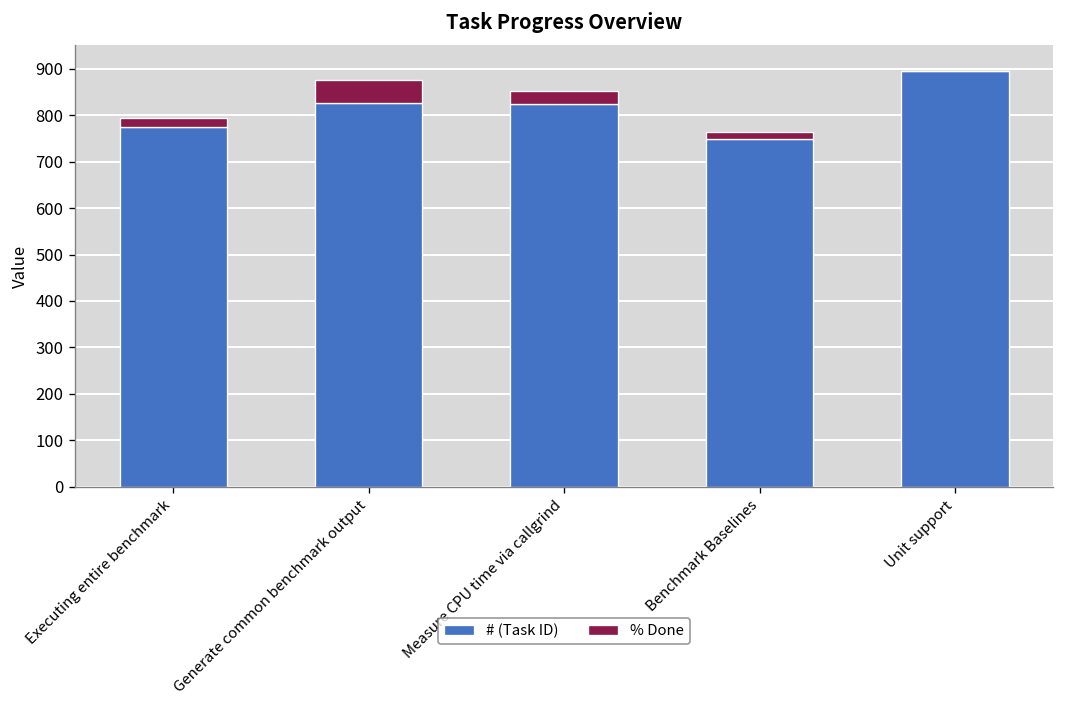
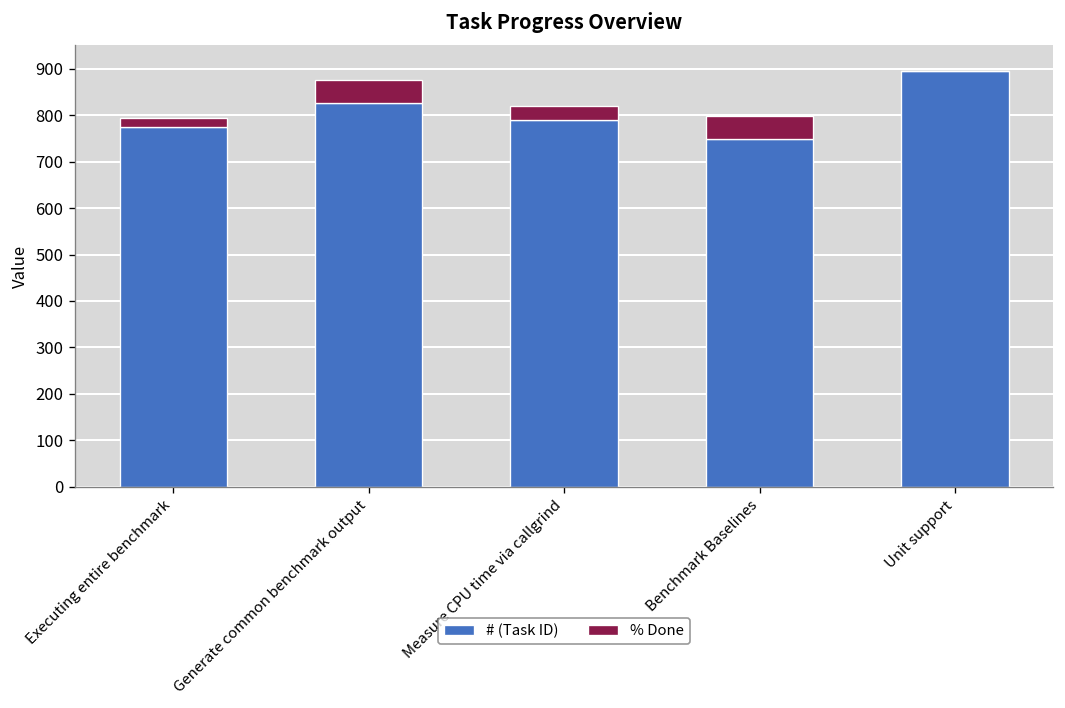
  {
    "# (Task ID)": {
      "Executing entire benchmark": 770,
      "Generate common benchmark output": 830,
-     "Measure CPU time via callgrind": 820,
+     "Measure CPU time via callgrind": 790,
      "Benchmark Baselines": 750,
      "Unit support": 900
    },
    "% Done": {
      "Executing entire benchmark": 20,
      "Generate common benchmark output": 50,
      "Measure CPU time via callgrind": 30,
-     "Benchmark Baselines": 10,
+     "Benchmark Baselines": 50,
      "Unit support": 0
    }
  }
